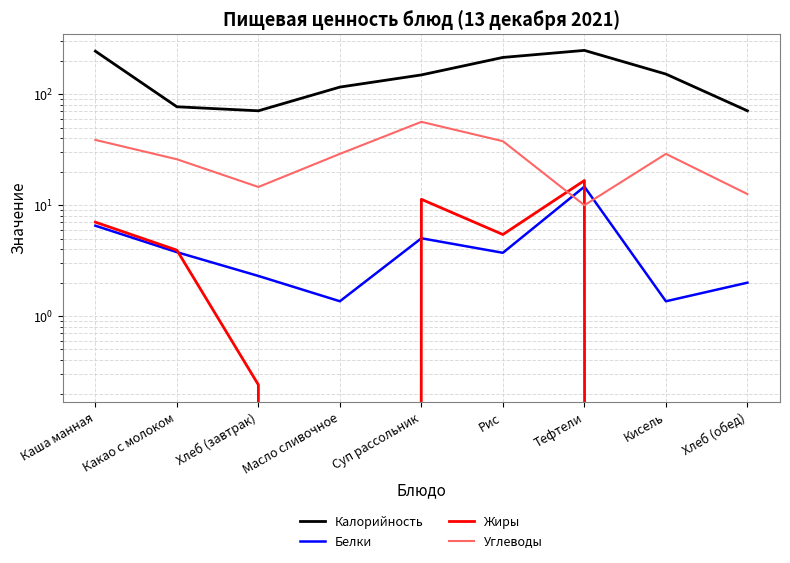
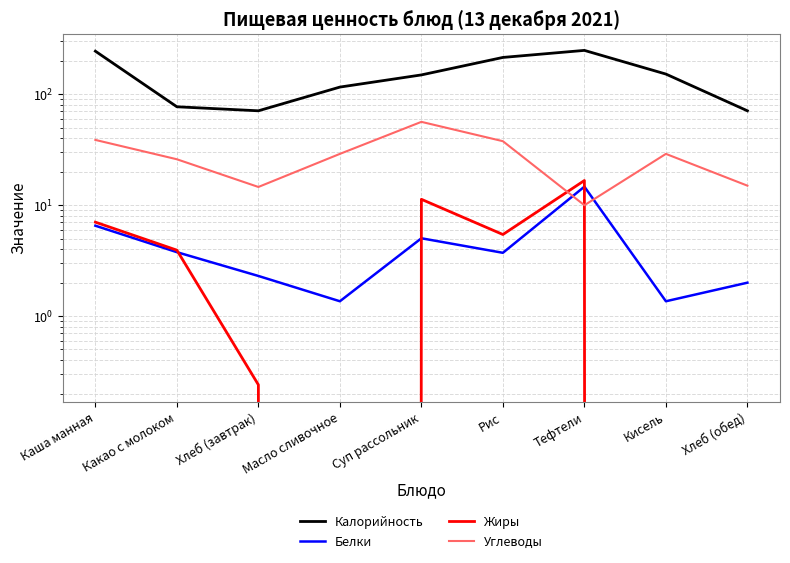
  {
    "Калорийность": {
      "Каша манная": 240,
      "Какао с молоком": 80,
      "Хлеб (завтрак)": 70,
      "Масло сливочное": 120,
      "Суп рассольник": 150,
      "Рис": 220,
      "Тефтели": 250,
      "Кисель": 150,
      "Хлеб (обед)": 70
    },
    "Белки": {
      "Каша манная": 7,
      "Хлеб (завтрак)": 2.3,
      "Масло сливочное": 1.4,
      "Суп рассольник": 5,
      "Рис": 3.7,
      "Тефтели": 15,
      "Кисель": 1.4,
      "Хлеб (обед)": 2
    },
    "Жиры": {
      "Каша манная": 7,
      "Хлеб (завтрак)": 0.24,
      "Суп рассольник": 11,
      "Рис": 5,
      "Тефтели": 17
    },
    "Углеводы": {
      "Каша манная": 39,
      "Какао с молоком": 26,
      "Хлеб (завтрак)": 15,
      "Масло сливочное": 29,
      "Суп рассольник": 60,
      "Рис": 38,
      "Тефтели": 10,
      "Кисель": 29,
-     "Хлеб (обед)": 13
+     "Хлеб (обед)": 15
    }
  }
